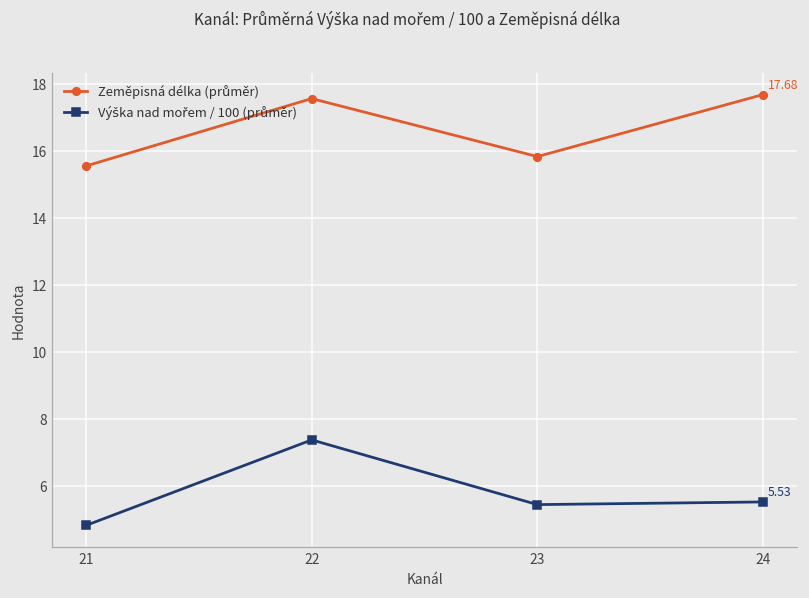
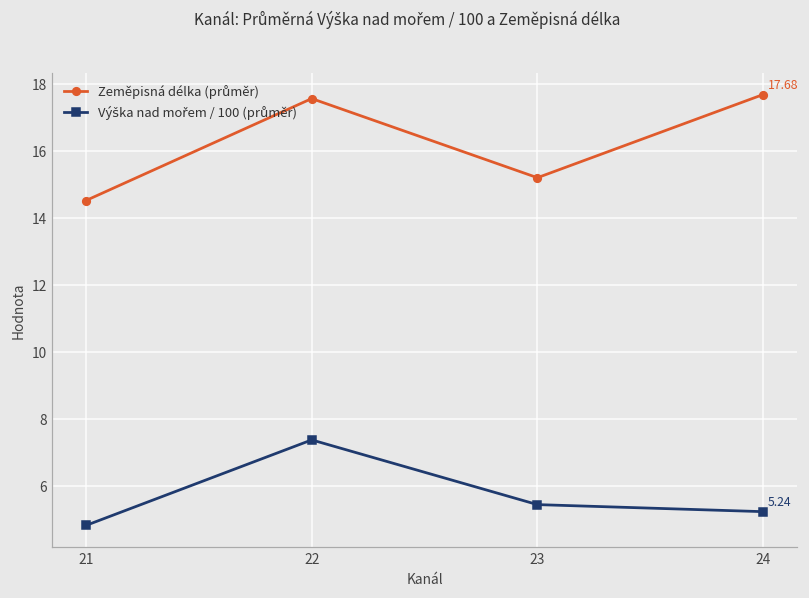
  {
    "Zeměpisná délka (průměr)": {
-     "21": 15.6,
+     "21": 14.5,
      "22": 17.6,
-     "23": 15.8
+     "23": 15.2
    },
    "Výška nad mořem / 100 (průměr)": {
-     "24": 5.53
+     "24": 5.24
    }
  }
